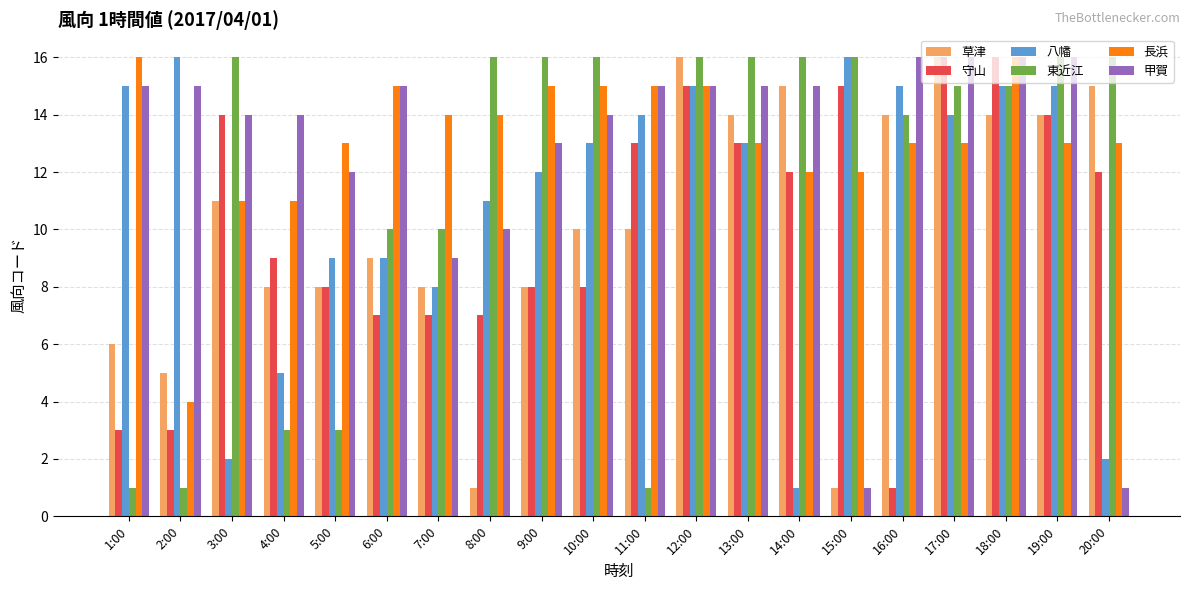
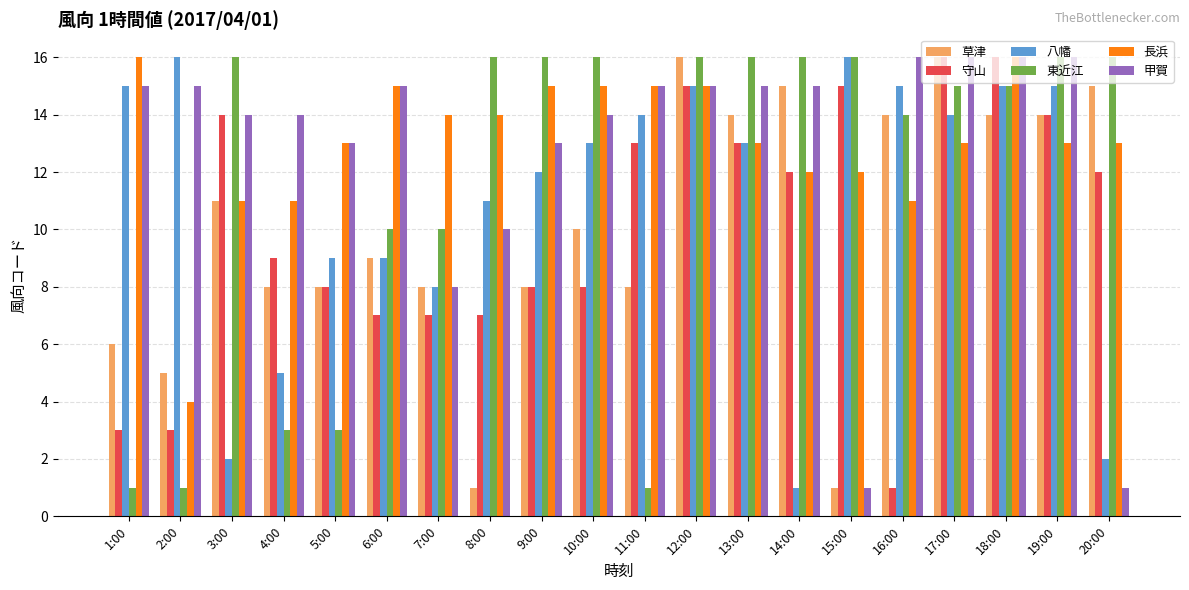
  {
    "草津": {
      "1:00": 6,
      "2:00": 5,
      "3:00": 11,
      "4:00": 8,
      "5:00": 8,
      "6:00": 9,
      "7:00": 8,
      "8:00": 1,
      "9:00": 8,
      "10:00": 10,
-     "11:00": 10,
+     "11:00": 8,
      "12:00": 16,
      "13:00": 14,
      "14:00": 15,
      "15:00": 1,
      "16:00": 14,
      "18:00": 14,
      "19:00": 14,
      "20:00": 15
    },
    "守山": {
      "1:00": 3,
      "2:00": 3,
      "3:00": 14,
      "4:00": 9,
      "5:00": 8,
      "6:00": 7,
      "7:00": 7,
      "8:00": 7,
      "9:00": 8,
      "10:00": 8,
      "11:00": 13,
      "12:00": 15,
      "13:00": 13,
      "14:00": 12,
      "15:00": 15,
      "16:00": 1,
      "19:00": 14,
      "20:00": 12
    },
    "八幡": {
      "1:00": 15,
      "2:00": 16,
      "3:00": 2,
      "4:00": 5,
      "5:00": 9,
      "6:00": 9,
      "7:00": 8,
      "8:00": 11,
      "9:00": 12,
      "10:00": 13,
      "11:00": 14,
      "12:00": 15,
      "13:00": 13,
      "14:00": 1,
      "15:00": 16,
      "16:00": 15,
      "17:00": 14,
      "18:00": 15,
      "19:00": 15,
      "20:00": 2
    },
    "東近江": {
      "1:00": 1,
      "2:00": 1,
      "3:00": 16,
      "4:00": 3,
      "5:00": 3,
      "6:00": 10,
      "7:00": 10,
      "8:00": 16,
      "9:00": 16,
      "10:00": 16,
      "11:00": 1,
      "12:00": 16,
      "13:00": 16,
      "14:00": 16,
      "15:00": 16,
      "16:00": 14,
      "17:00": 15,
      "18:00": 15
    },
    "長浜": {
      "1:00": 16,
      "2:00": 4,
      "3:00": 11,
      "4:00": 11,
      "5:00": 13,
      "6:00": 15,
      "7:00": 14,
      "8:00": 14,
      "9:00": 15,
      "10:00": 15,
      "11:00": 15,
      "12:00": 15,
      "13:00": 13,
      "14:00": 12,
      "15:00": 12,
-     "16:00": 13,
+     "16:00": 11,
      "17:00": 13,
      "19:00": 13,
      "20:00": 13
    },
    "甲賀": {
      "1:00": 15,
      "2:00": 15,
      "3:00": 14,
      "4:00": 14,
-     "5:00": 12,
+     "5:00": 13,
      "6:00": 15,
-     "7:00": 9,
+     "7:00": 8,
      "8:00": 10,
      "9:00": 13,
      "10:00": 14,
      "11:00": 15,
      "12:00": 15,
      "13:00": 15,
      "14:00": 15,
      "15:00": 1,
      "16:00": 16,
      "20:00": 1
    }
  }
